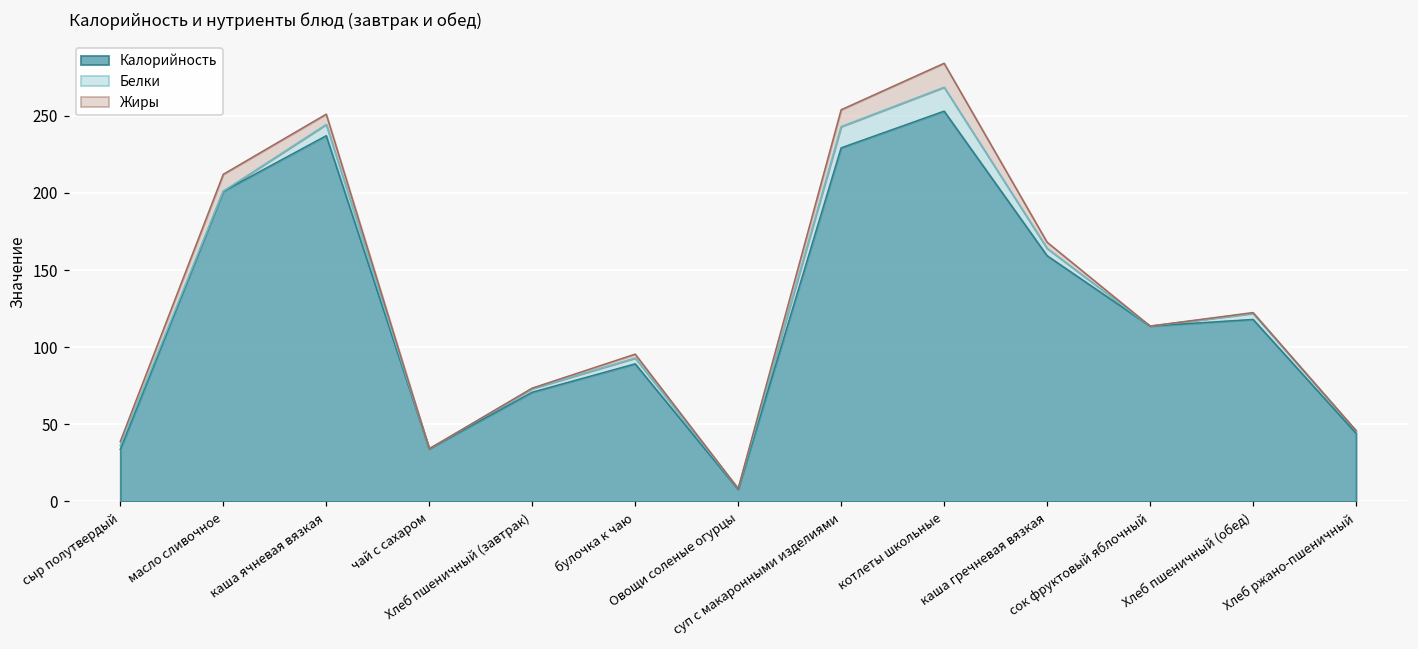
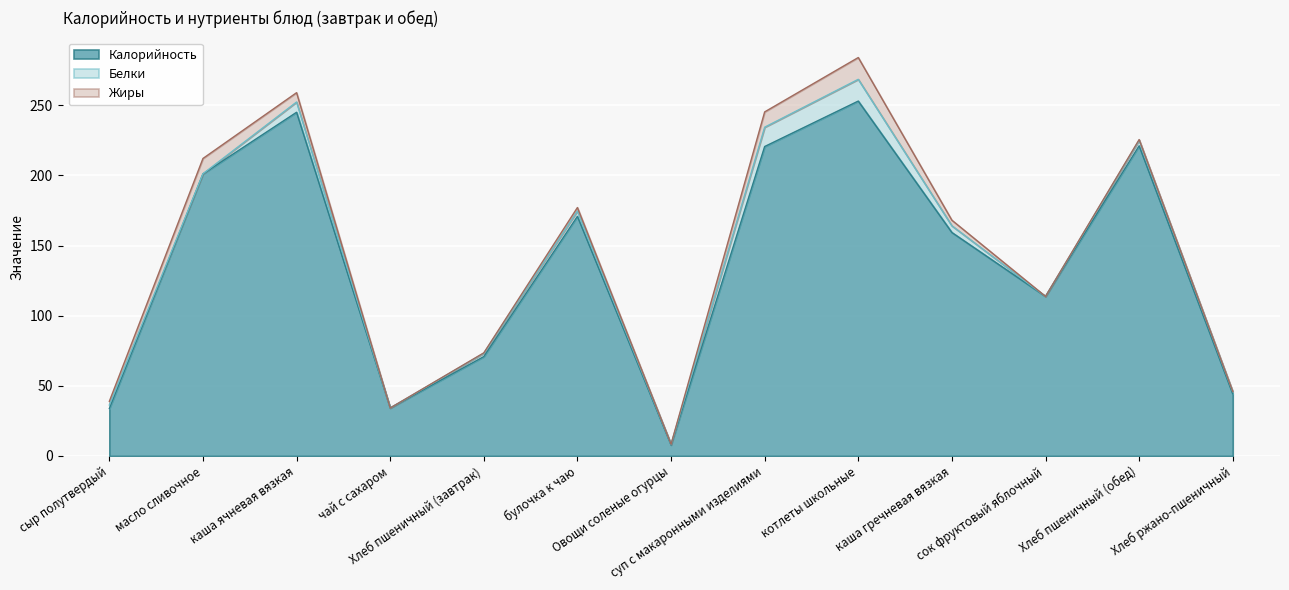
  {
    "Калорийность": {
      "сыр полутвердый": 34,
-     "каша ячневая вязкая": 237,
+     "каша ячневая вязкая": 245,
      "Хлеб пшеничный (завтрак)": 71,
-     "булочка к чаю": 89,
-     "суп с макаронными изделиями": 229,
+     "булочка к чаю": 171,
+     "суп с макаронными изделиями": 221,
      "котлеты школьные": 253,
      "каша гречневая вязкая": 159,
-     "Хлеб пшеничный (обед)": 118
+     "Хлеб пшеничный (обед)": 221
    }
  }
